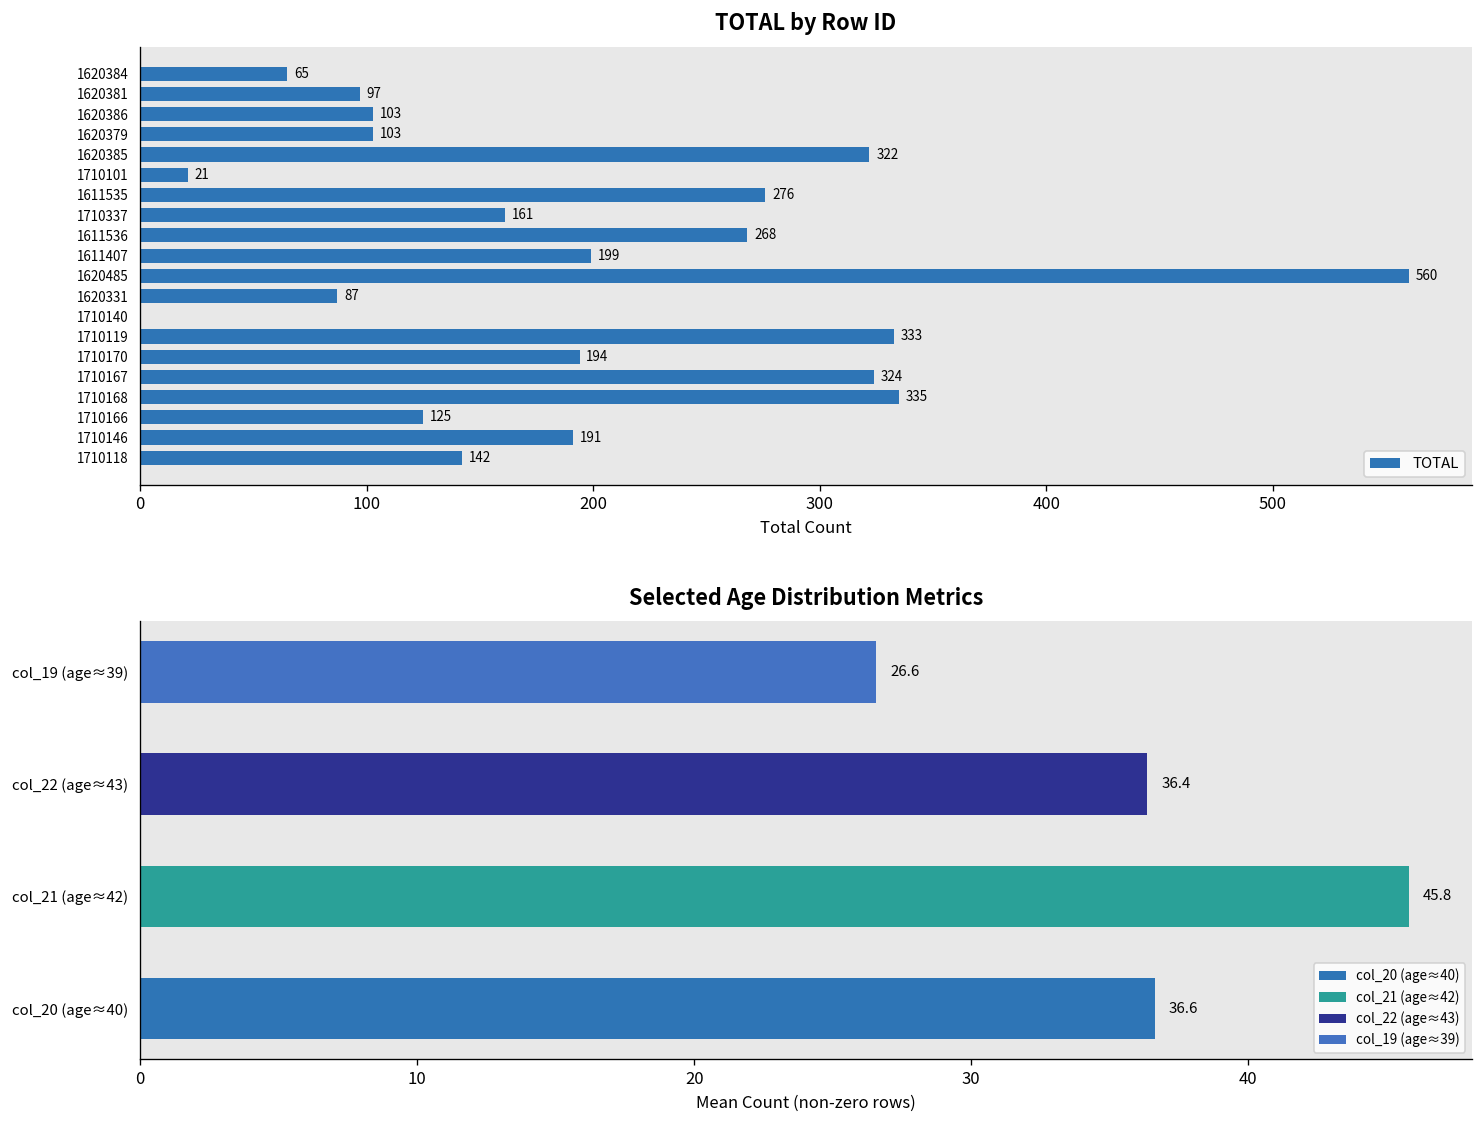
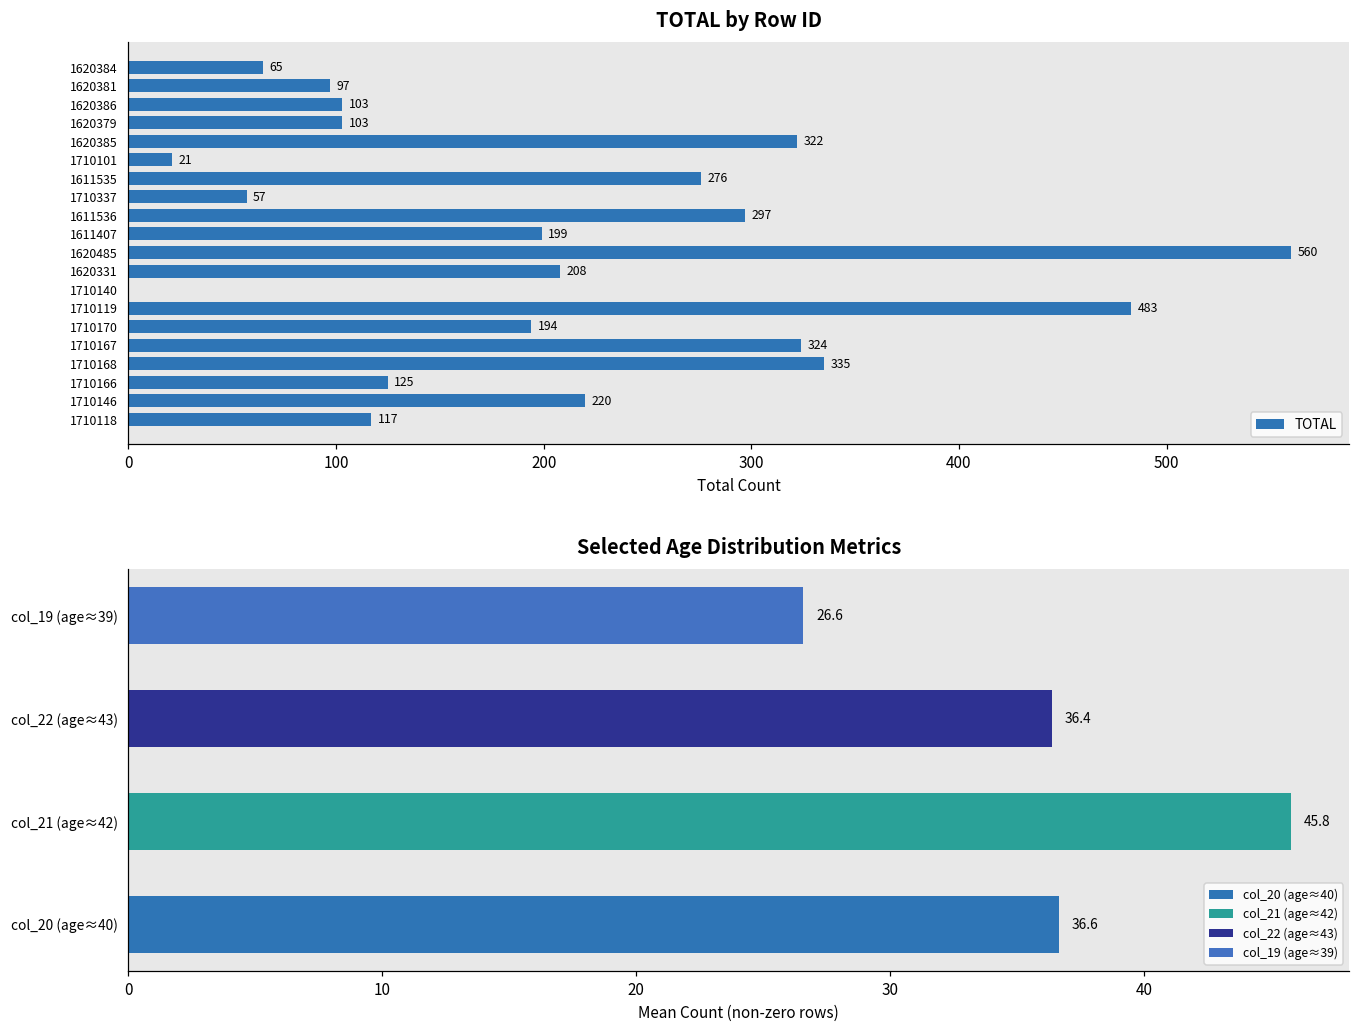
  {
    "TOTAL by Row ID": {
      "1620384": 65,
      "1620381": 97,
      "1620386": 103,
      "1620379": 103,
      "1620385": 322,
      "1710101": 21,
      "1611535": 276,
-     "1710337": 161,
-     "1611536": 268,
+     "1710337": 57,
+     "1611536": 297,
      "1611407": 199,
      "1620485": 560,
-     "1620331": 87,
-     "1710119": 333,
+     "1620331": 208,
+     "1710119": 483,
      "1710170": 194,
      "1710167": 324,
      "1710168": 335,
      "1710166": 125,
-     "1710146": 191,
-     "1710118": 142
+     "1710146": 220,
+     "1710118": 117
    },
    "Selected Age Distribution Metrics": {
      "col_19 (age≈39)": 26.6,
      "col_22 (age≈43)": 36.4,
      "col_21 (age≈42)": 45.8,
      "col_20 (age≈40)": 36.6
    }
  }
